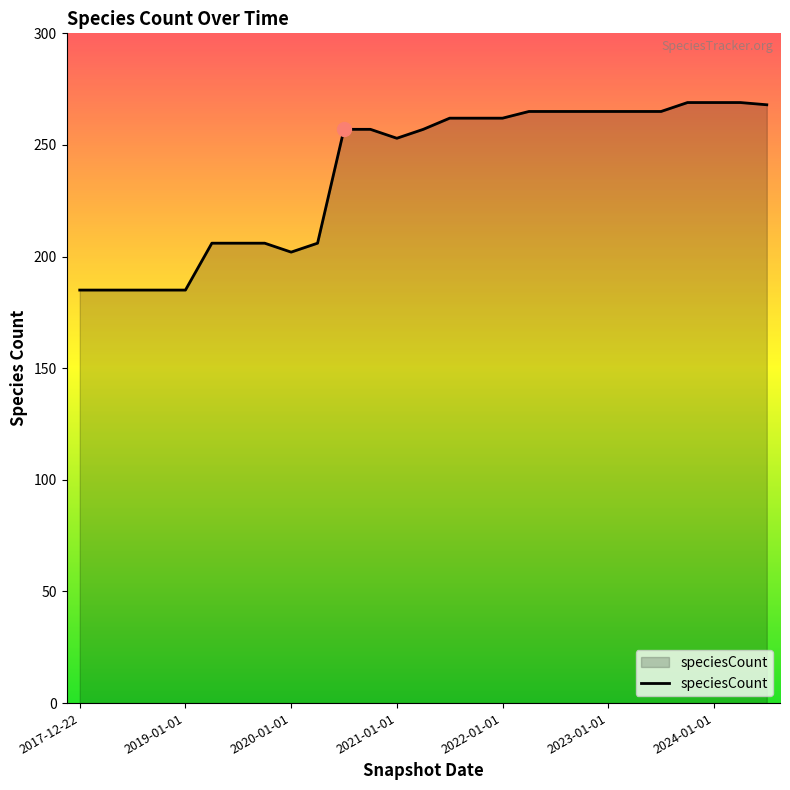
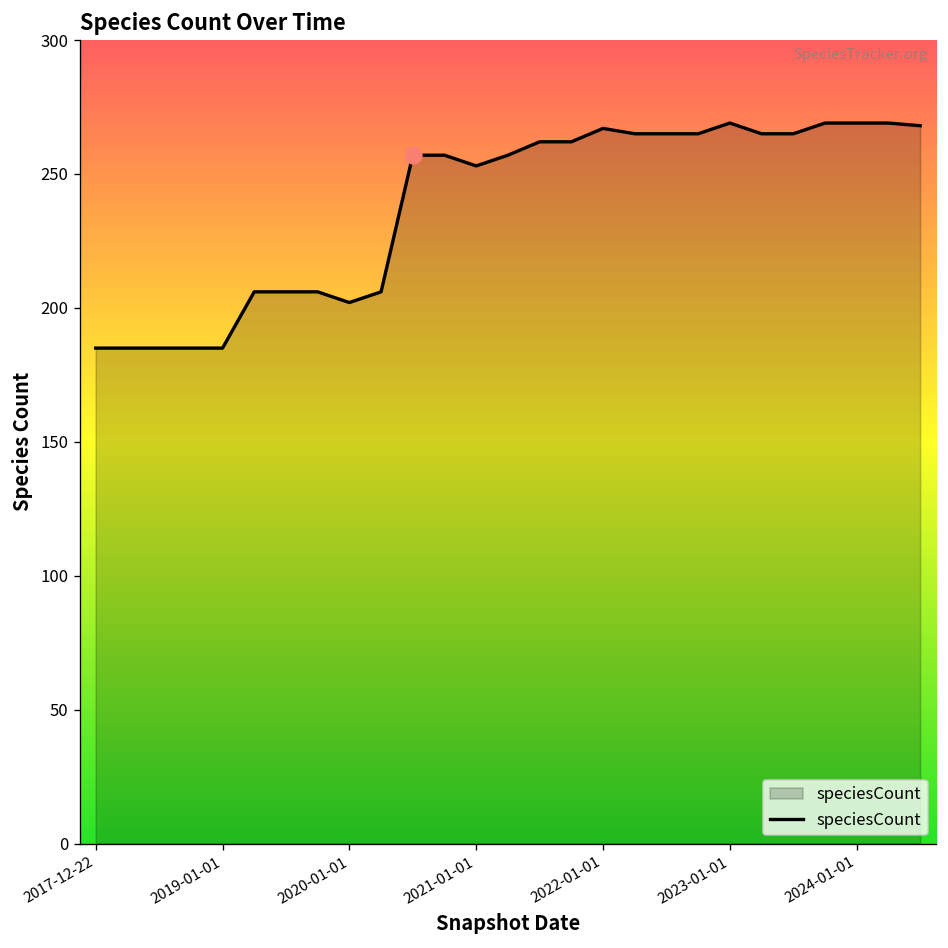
  {
    "speciesCount": {
      "2017-12-22": 185,
      "2019-01-01": 185,
      "2020-01-01": 202,
      "2021-01-01": 253,
-     "2022-01-01": 262,
-     "2023-01-01": 265,
+     "2022-01-01": 267,
+     "2023-01-01": 269,
      "2024-01-01": 269
    }
  }
